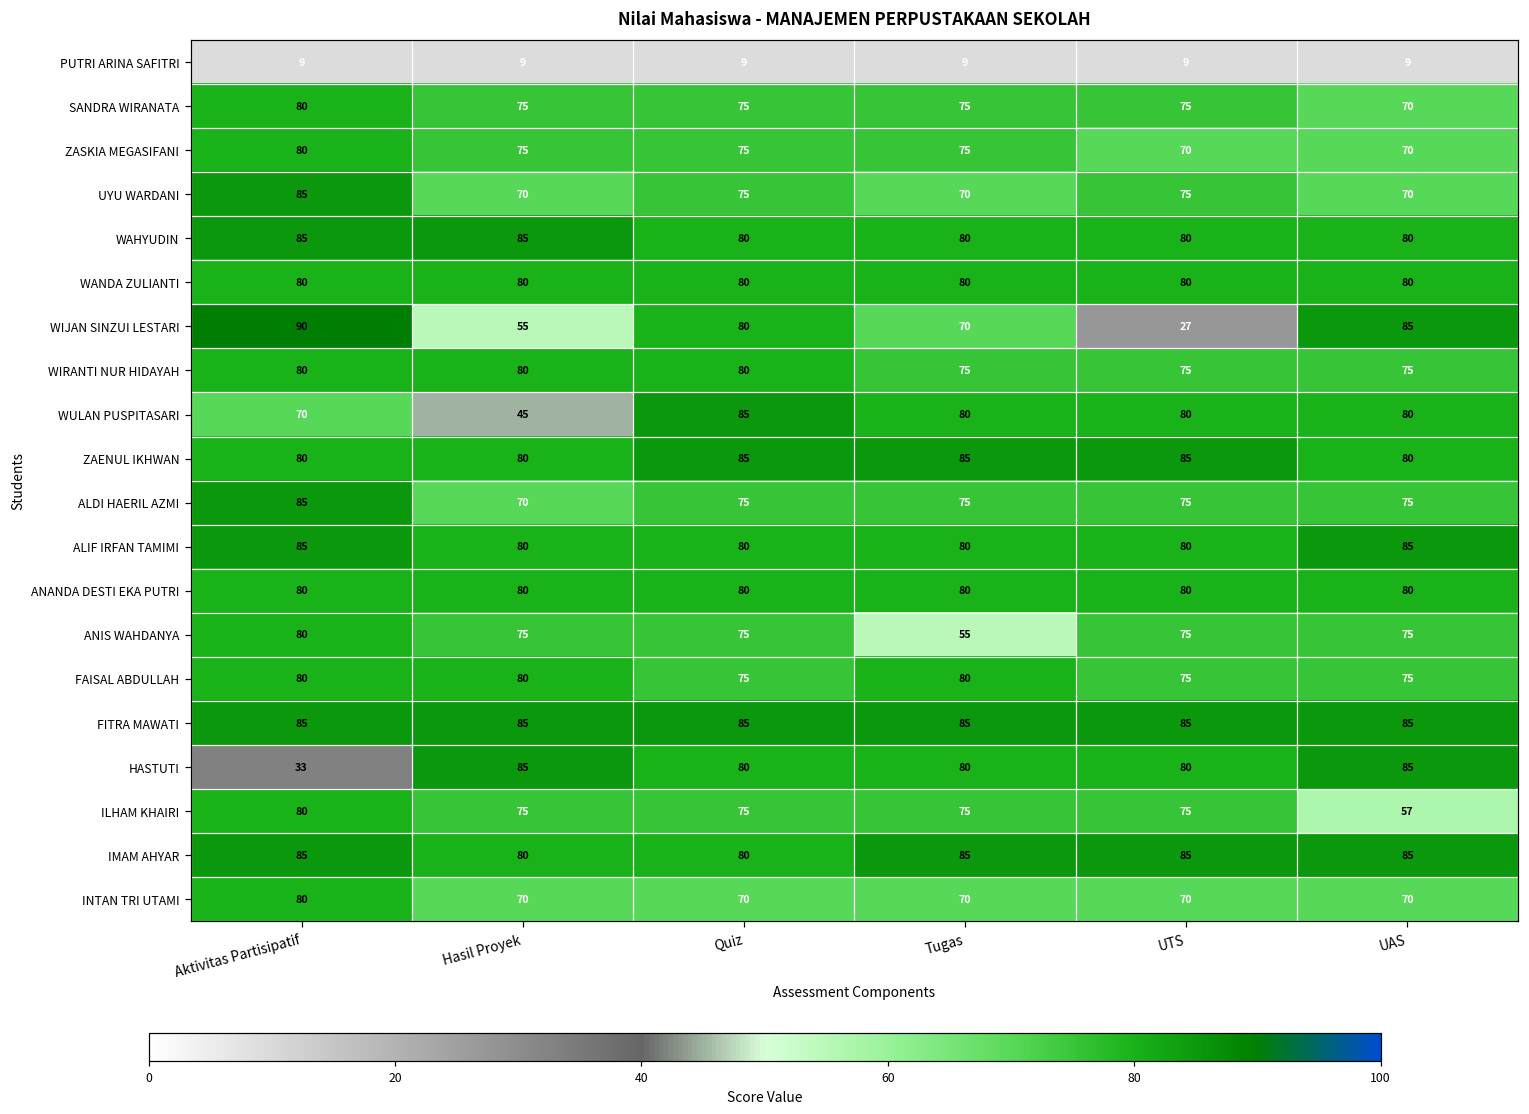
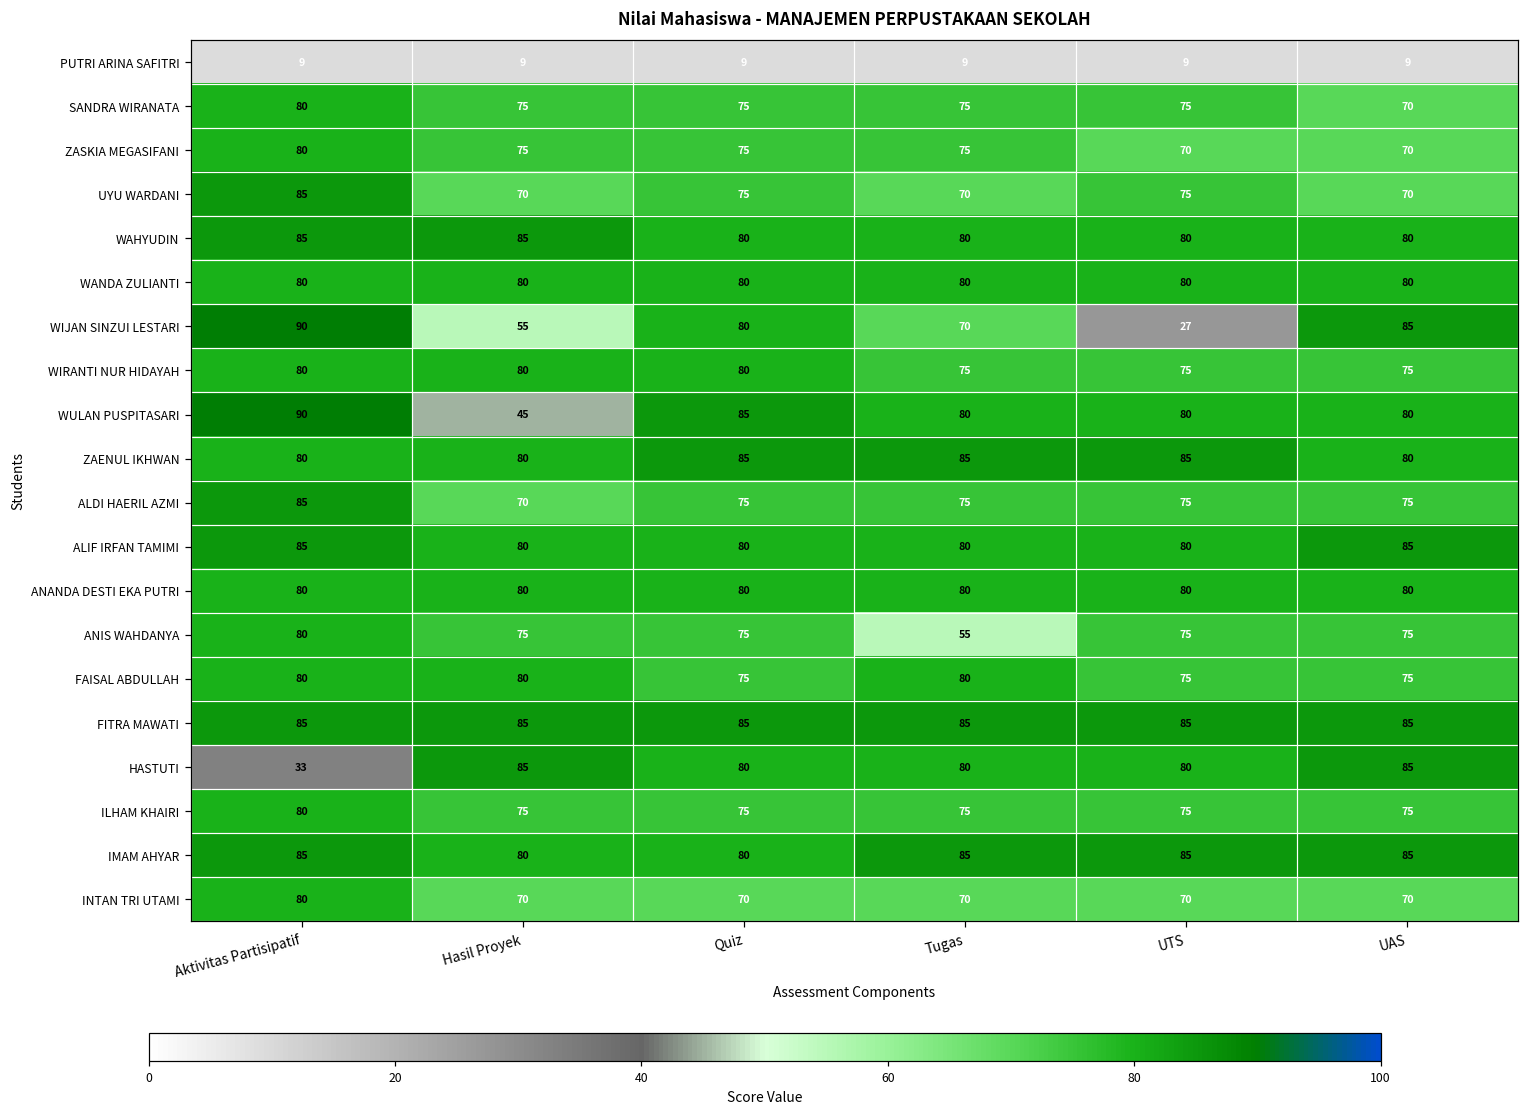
  {
    "SANDRA WIRANATA": {
      "Aktivitas Partisipatif": 80,
      "Hasil Proyek": 75,
      "Quiz": 75,
      "Tugas": 75,
      "UTS": 75,
      "UAS": 70
    },
    "ZASKIA MEGASIFANI": {
      "Aktivitas Partisipatif": 80,
      "Hasil Proyek": 75,
      "Quiz": 75,
      "Tugas": 75,
      "UTS": 70,
      "UAS": 70
    },
    "UYU WARDANI": {
      "Aktivitas Partisipatif": 85,
      "Hasil Proyek": 70,
      "Quiz": 75,
      "Tugas": 70,
      "UTS": 75,
      "UAS": 70
    },
    "WAHYUDIN": {
      "Aktivitas Partisipatif": 85,
      "Hasil Proyek": 85,
      "Quiz": 80,
      "Tugas": 80,
      "UTS": 80,
      "UAS": 80
    },
    "WANDA ZULIANTI": {
      "Aktivitas Partisipatif": 80,
      "Hasil Proyek": 80,
      "Quiz": 80,
      "Tugas": 80,
      "UTS": 80,
      "UAS": 80
    },
    "WIJAN SINZUI LESTARI": {
      "Aktivitas Partisipatif": 90,
      "Hasil Proyek": 55,
      "Quiz": 80,
      "Tugas": 70,
      "UTS": 27,
      "UAS": 85
    },
    "WIRANTI NUR HIDAYAH": {
      "Aktivitas Partisipatif": 80,
      "Hasil Proyek": 80,
      "Quiz": 80,
      "Tugas": 75,
      "UTS": 75,
      "UAS": 75
    },
    "WULAN PUSPITASARI": {
-     "Aktivitas Partisipatif": 70,
+     "Aktivitas Partisipatif": 90,
      "Hasil Proyek": 45,
      "Quiz": 85,
      "Tugas": 80,
      "UTS": 80,
      "UAS": 80
    },
    "ZAENUL IKHWAN": {
      "Aktivitas Partisipatif": 80,
      "Hasil Proyek": 80,
      "Quiz": 85,
      "Tugas": 85,
      "UTS": 85,
      "UAS": 80
    },
    "ALDI HAERIL AZMI": {
      "Aktivitas Partisipatif": 85,
      "Hasil Proyek": 70,
      "Quiz": 75,
      "Tugas": 75,
      "UTS": 75,
      "UAS": 75
    },
    "ALIF IRFAN TAMIMI": {
      "Aktivitas Partisipatif": 85,
      "Hasil Proyek": 80,
      "Quiz": 80,
      "Tugas": 80,
      "UTS": 80,
      "UAS": 85
    },
    "ANANDA DESTI EKA PUTRI": {
      "Aktivitas Partisipatif": 80,
      "Hasil Proyek": 80,
      "Quiz": 80,
      "Tugas": 80,
      "UTS": 80,
      "UAS": 80
    },
    "ANIS WAHDANYA": {
      "Aktivitas Partisipatif": 80,
      "Hasil Proyek": 75,
      "Quiz": 75,
      "Tugas": 55,
      "UTS": 75,
      "UAS": 75
    },
    "FAISAL ABDULLAH": {
      "Aktivitas Partisipatif": 80,
      "Hasil Proyek": 80,
      "Quiz": 75,
      "Tugas": 80,
      "UTS": 75,
      "UAS": 75
    },
    "FITRA MAWATI": {
      "Aktivitas Partisipatif": 85,
      "Hasil Proyek": 85,
      "Quiz": 85,
      "Tugas": 85,
      "UTS": 85,
      "UAS": 85
    },
    "HASTUTI": {
      "Aktivitas Partisipatif": 33,
      "Hasil Proyek": 85,
      "Quiz": 80,
      "Tugas": 80,
      "UTS": 80,
      "UAS": 85
    },
    "ILHAM KHAIRI": {
      "Aktivitas Partisipatif": 80,
      "Hasil Proyek": 75,
      "Quiz": 75,
      "Tugas": 75,
      "UTS": 75,
-     "UAS": 57
+     "UAS": 75
    },
    "IMAM AHYAR": {
      "Aktivitas Partisipatif": 85,
      "Hasil Proyek": 80,
      "Quiz": 80,
      "Tugas": 85,
      "UTS": 85,
      "UAS": 85
    },
    "INTAN TRI UTAMI": {
      "Aktivitas Partisipatif": 80,
      "Hasil Proyek": 70,
      "Quiz": 70,
      "Tugas": 70,
      "UTS": 70,
      "UAS": 70
    }
  }
